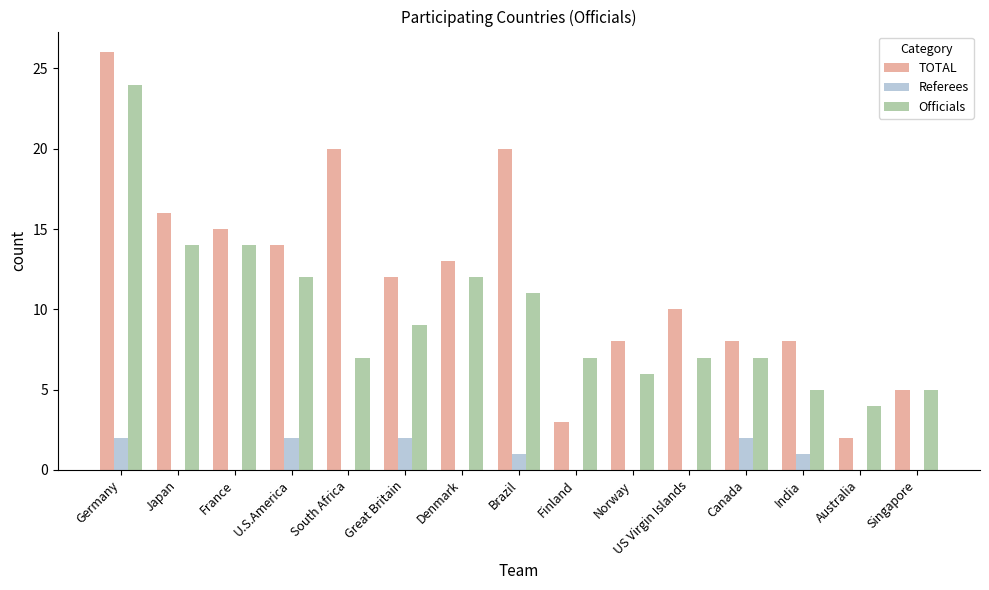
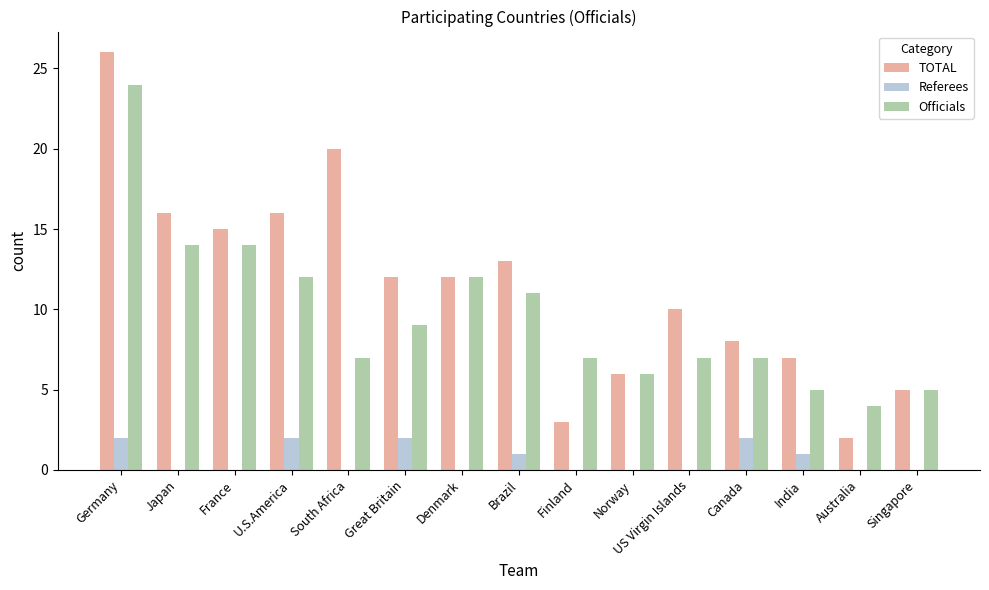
  {
    "TOTAL": {
      "Germany": 26,
      "Japan": 16,
      "France": 15,
-     "U.S.America": 14,
+     "U.S.America": 16,
      "South Africa": 20,
      "Great Britain": 12,
-     "Denmark": 13,
-     "Brazil": 20,
+     "Denmark": 12,
+     "Brazil": 13,
      "Finland": 3,
-     "Norway": 8,
+     "Norway": 6,
      "US Virgin Islands": 10,
      "Canada": 8,
-     "India": 8,
+     "India": 7,
      "Australia": 2,
      "Singapore": 5
    }
  }
